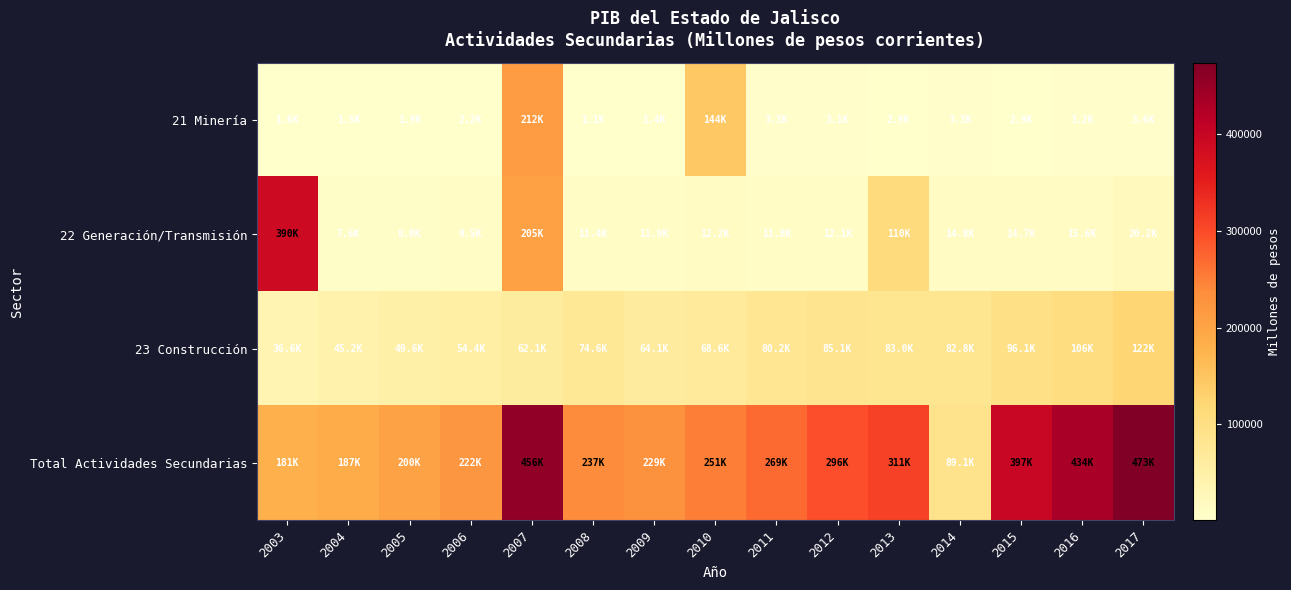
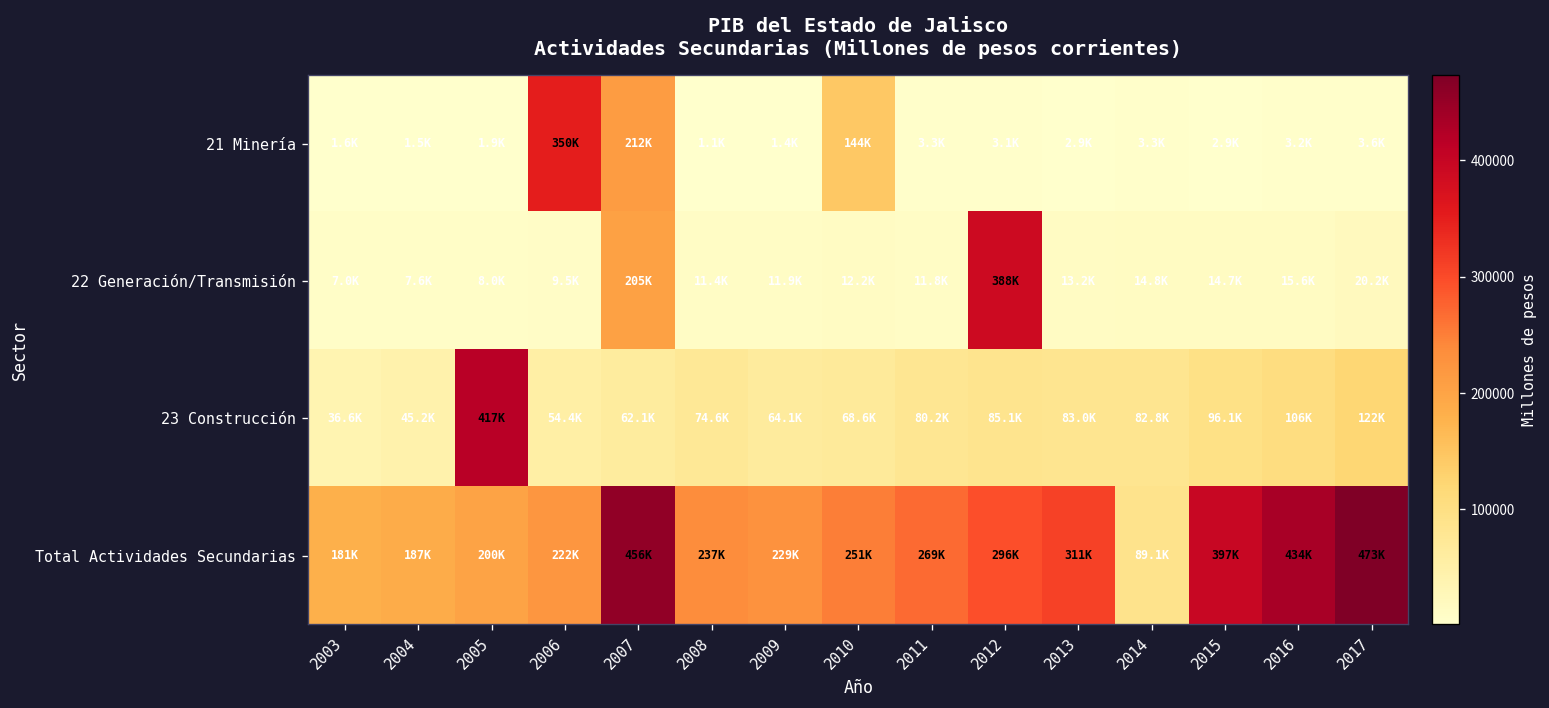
  {
    "21 Minería": {
      "2003": "1.6K",
      "2004": "1.5K",
      "2005": "1.9K",
-     "2006": "2.2K",
+     "2006": "350K",
      "2007": "212K",
      "2008": "1.1K",
      "2009": "1.4K",
      "2010": "144K",
      "2011": "3.3K",
      "2012": "3.1K",
      "2013": "2.9K",
      "2014": "3.3K",
      "2015": "2.9K",
      "2016": "3.2K",
      "2017": "3.6K"
    },
    "22 Generación/Transmisión": {
-     "2003": "390K",
+     "2003": "7.0K",
      "2004": "7.6K",
      "2005": "8.0K",
      "2006": "9.5K",
      "2007": "205K",
      "2008": "11.4K",
      "2009": "11.9K",
      "2010": "12.2K",
      "2011": "11.8K",
-     "2012": "12.1K",
-     "2013": "110K",
+     "2012": "388K",
+     "2013": "13.2K",
      "2014": "14.8K",
      "2015": "14.7K",
      "2016": "15.6K",
      "2017": "20.2K"
    },
    "23 Construcción": {
      "2003": "36.6K",
      "2004": "45.2K",
-     "2005": "49.6K",
+     "2005": "417K",
      "2006": "54.4K",
      "2007": "62.1K",
      "2008": "74.6K",
      "2009": "64.1K",
      "2010": "68.6K",
      "2011": "80.2K",
      "2012": "85.1K",
      "2013": "83.0K",
      "2014": "82.8K",
      "2015": "96.1K",
      "2016": "106K",
      "2017": "122K"
    },
    "Total Actividades Secundarias": {
      "2003": "181K",
      "2004": "187K",
      "2005": "200K",
      "2006": "222K",
      "2007": "456K",
      "2008": "237K",
      "2009": "229K",
      "2010": "251K",
      "2011": "269K",
      "2012": "296K",
      "2013": "311K",
      "2014": "89.1K",
      "2015": "397K",
      "2016": "434K",
      "2017": "473K"
    }
  }
